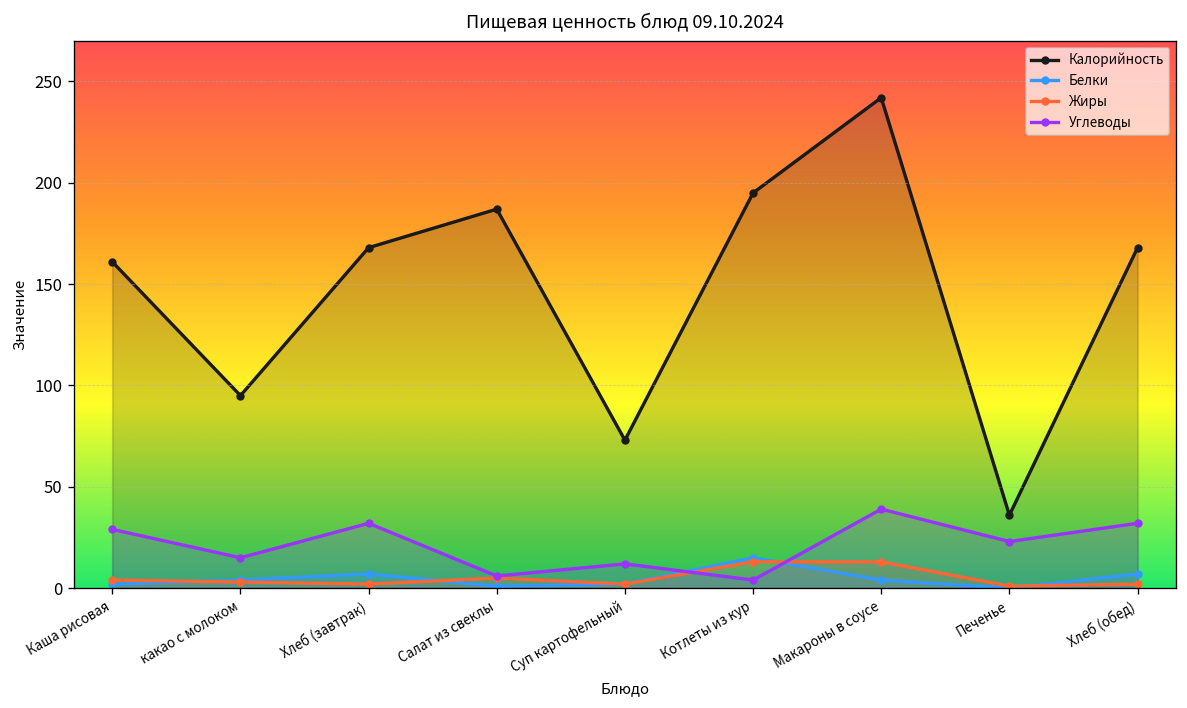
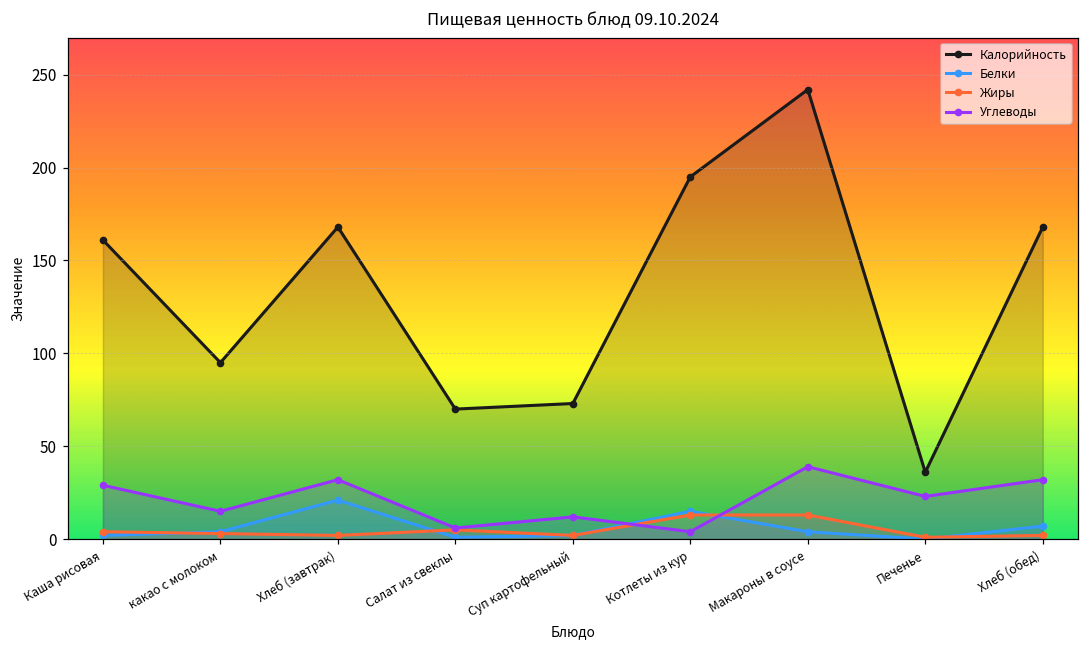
  {
    "Калорийность": {
      "Каша рисовая": 161,
      "какао с молоком": 95,
      "Хлеб (завтрак)": 168,
-     "Салат из свеклы": 187,
+     "Салат из свеклы": 70,
      "Суп картофельный": 73,
      "Котлеты из кур": 195,
      "Макароны в соусе": 242,
      "Печенье": 36,
      "Хлеб (обед)": 168
    },
    "Белки": {
      "Каша рисовая": 2,
-     "Хлеб (завтрак)": 7,
+     "Хлеб (завтрак)": 21,
      "Салат из свеклы": 1,
      "Котлеты из кур": 15,
      "Макароны в соусе": 4,
      "Хлеб (обед)": 7
    },
    "Жиры": {
      "Каша рисовая": 4,
      "Хлеб (завтрак)": 2,
      "Котлеты из кур": 13,
      "Макароны в соусе": 13,
      "Хлеб (обед)": 2
    },
    "Углеводы": {
      "Каша рисовая": 29,
      "какао с молоком": 15,
      "Хлеб (завтрак)": 32,
      "Суп картофельный": 12,
      "Котлеты из кур": 4,
      "Макароны в соусе": 39,
      "Печенье": 23,
      "Хлеб (обед)": 32
    }
  }
